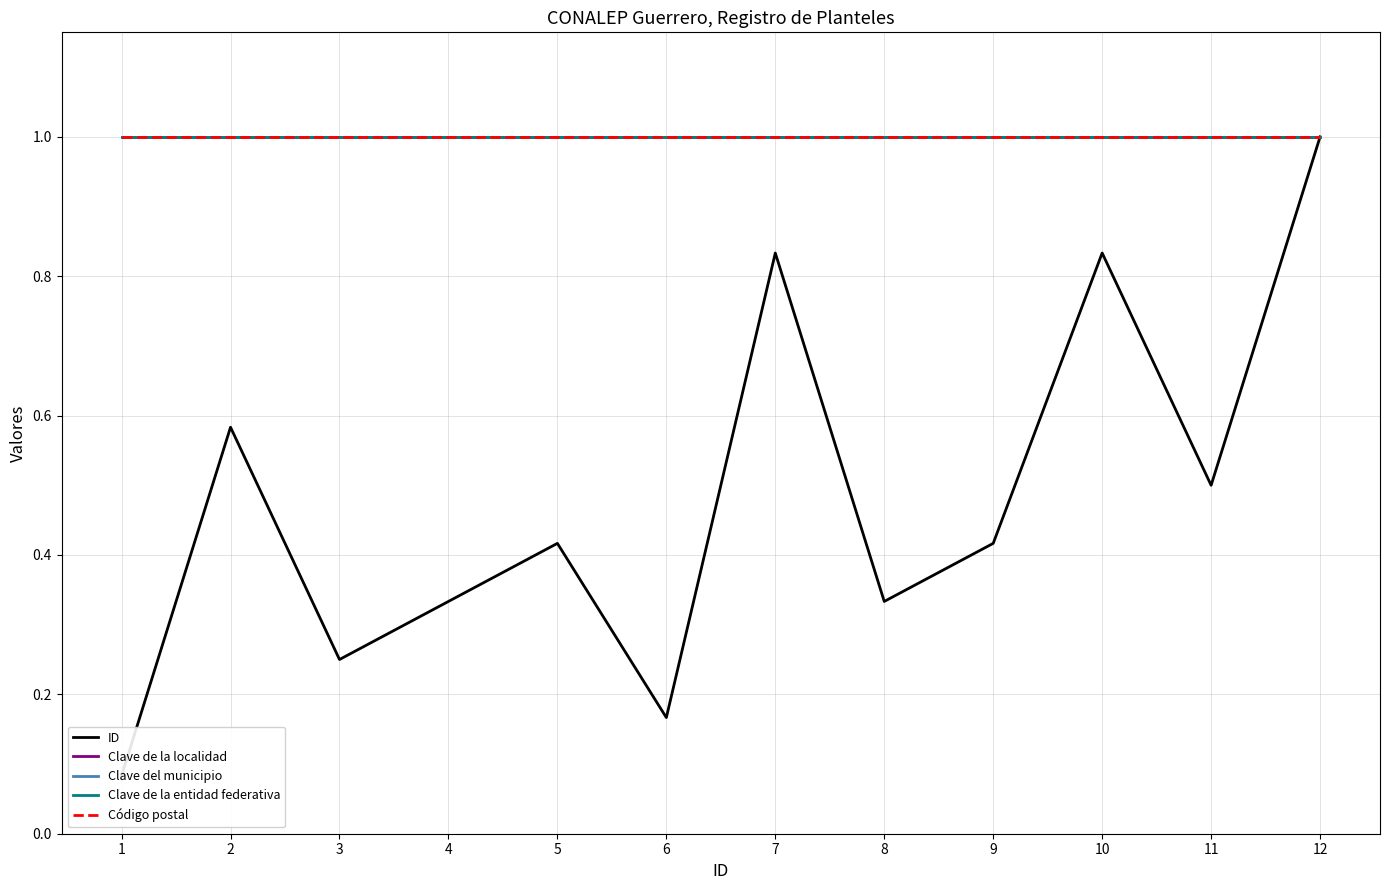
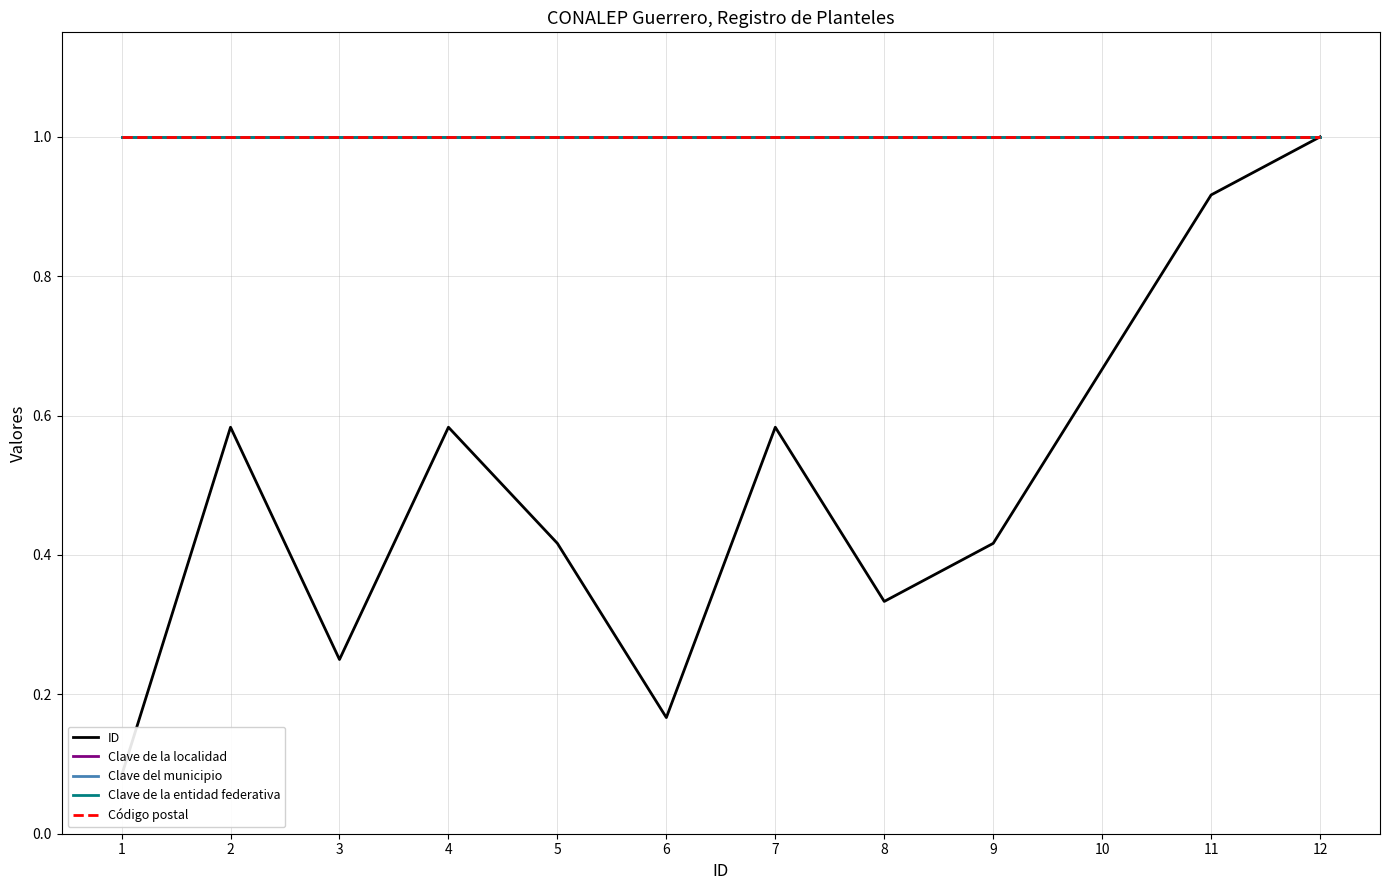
  {
    "ID": {
      "2": 0.58,
      "3": 0.25,
-     "4": 0.33,
+     "4": 0.58,
      "5": 0.42,
      "6": 0.17,
-     "7": 0.83,
+     "7": 0.58,
      "8": 0.33,
      "9": 0.42,
-     "10": 0.83,
-     "11": 0.50
+     "10": 0.67,
+     "11": 0.92
    },
    "Código postal": {
      "1": 1.00,
      "2": 1.00,
      "3": 1.00,
      "4": 1.00,
      "5": 1.00,
      "6": 1.00,
      "7": 1.00,
      "8": 1.00,
      "9": 1.00,
      "10": 1.00,
      "11": 1.00
    }
  }
